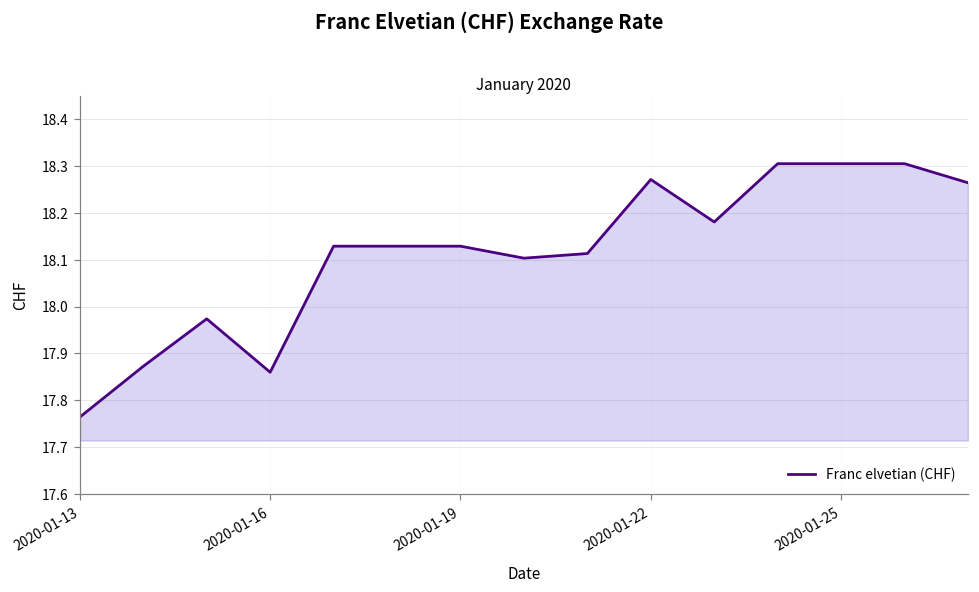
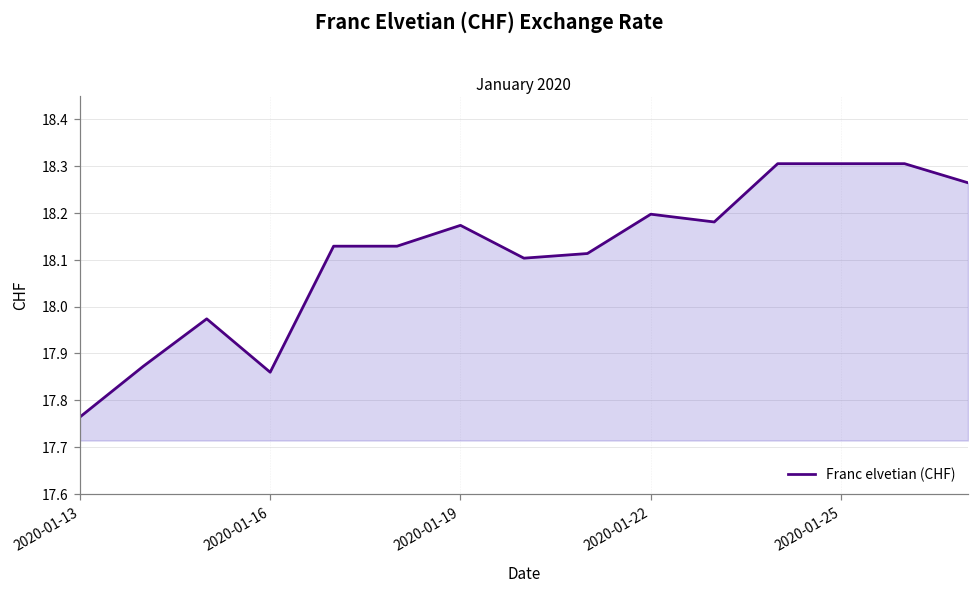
  {
    "2020-01-13": 17.76,
    "2020-01-16": 17.86,
-   "2020-01-19": 18.13,
-   "2020-01-22": 18.27,
+   "2020-01-19": 18.17,
+   "2020-01-22": 18.20,
    "2020-01-25": 18.31
  }
